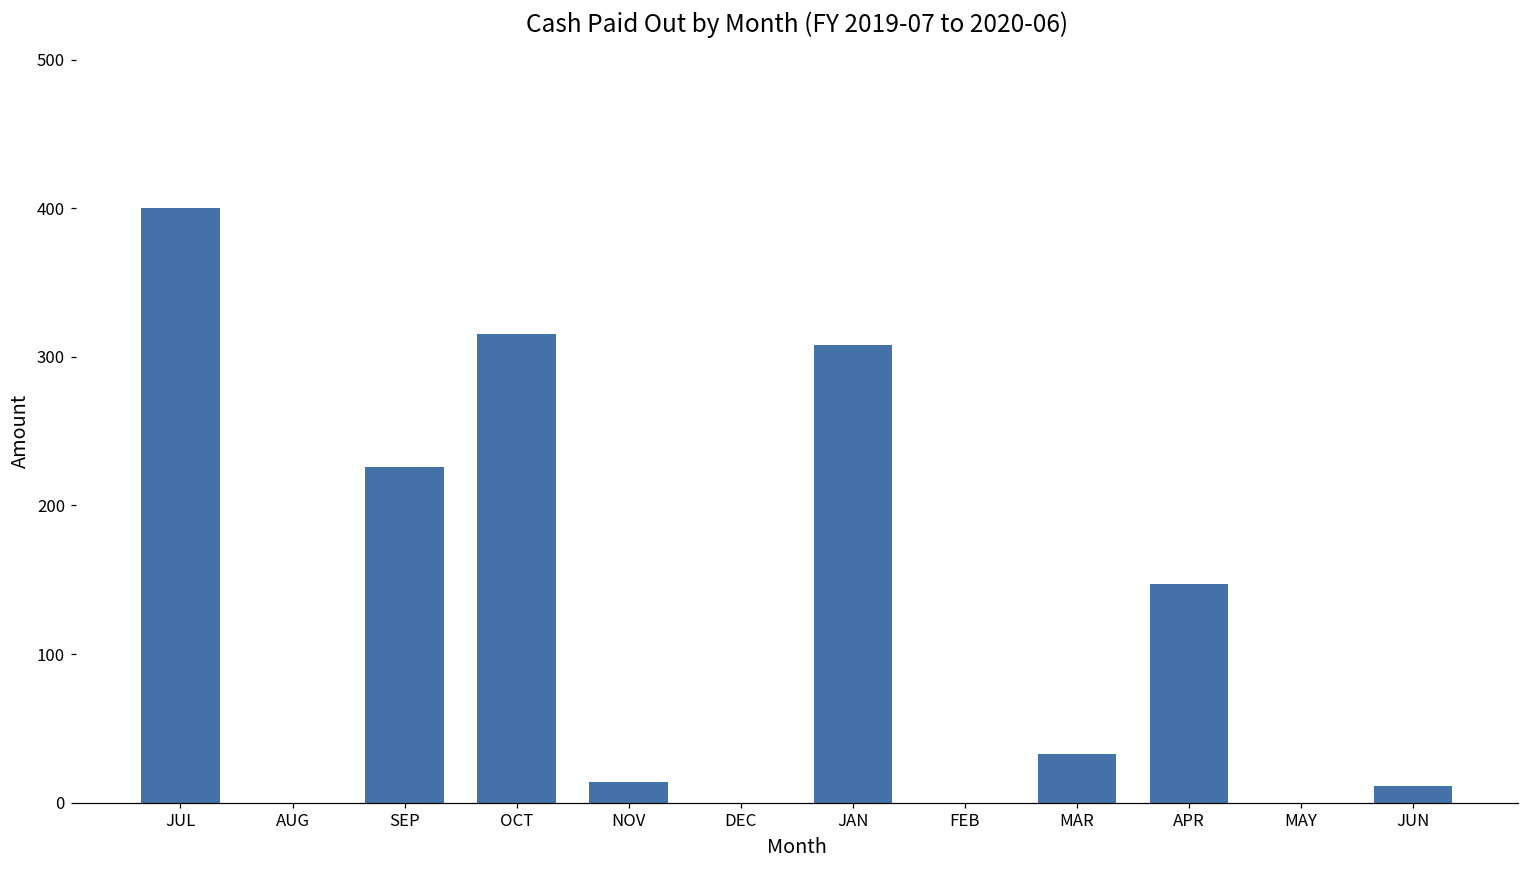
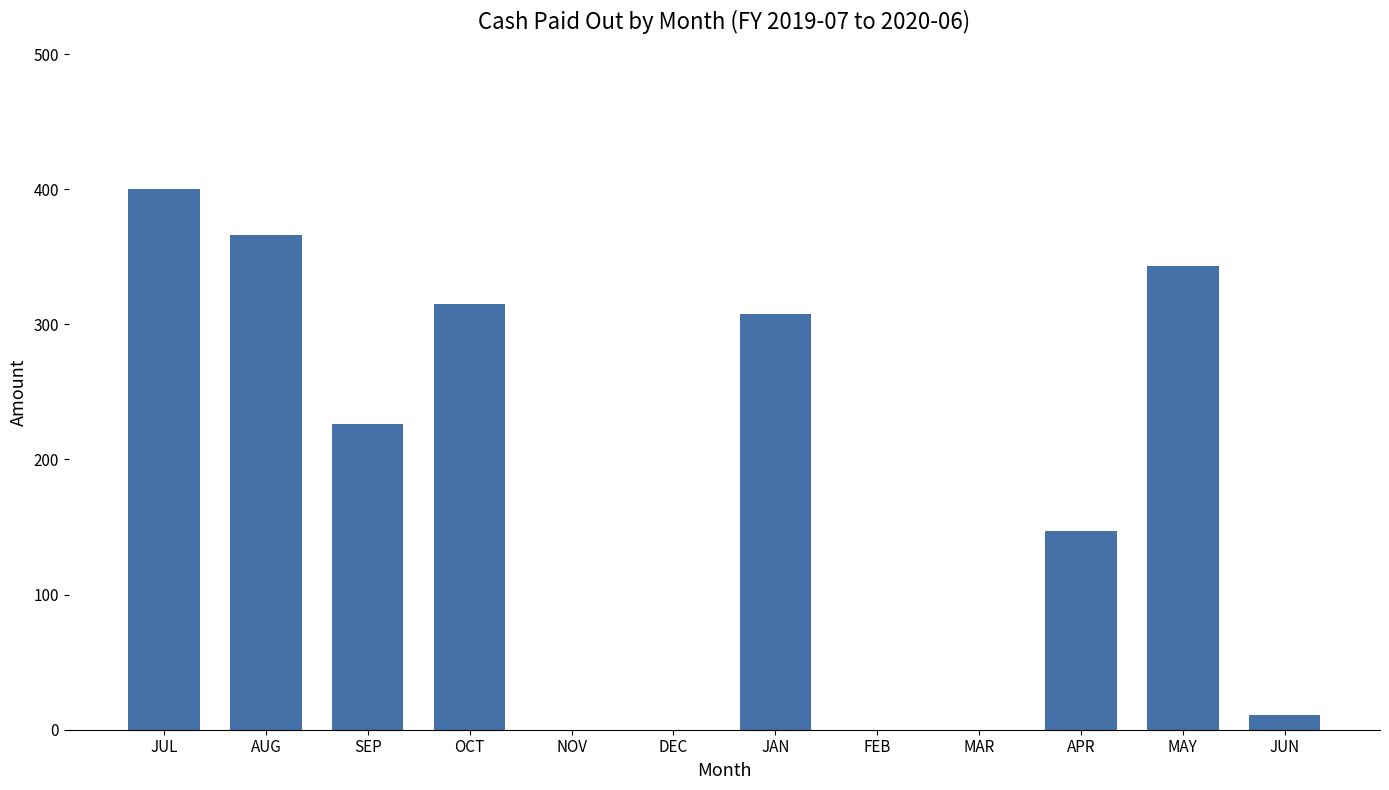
  {
    "JUL": 400,
-   "AUG": 0,
+   "AUG": 366,
    "SEP": 226,
    "OCT": 315,
-   "NOV": 14,
+   "NOV": 0,
    "DEC": 0,
    "JAN": 308,
    "FEB": 0,
-   "MAR": 33,
+   "MAR": 0,
    "APR": 147,
-   "MAY": 0,
+   "MAY": 343,
    "JUN": 11
  }
